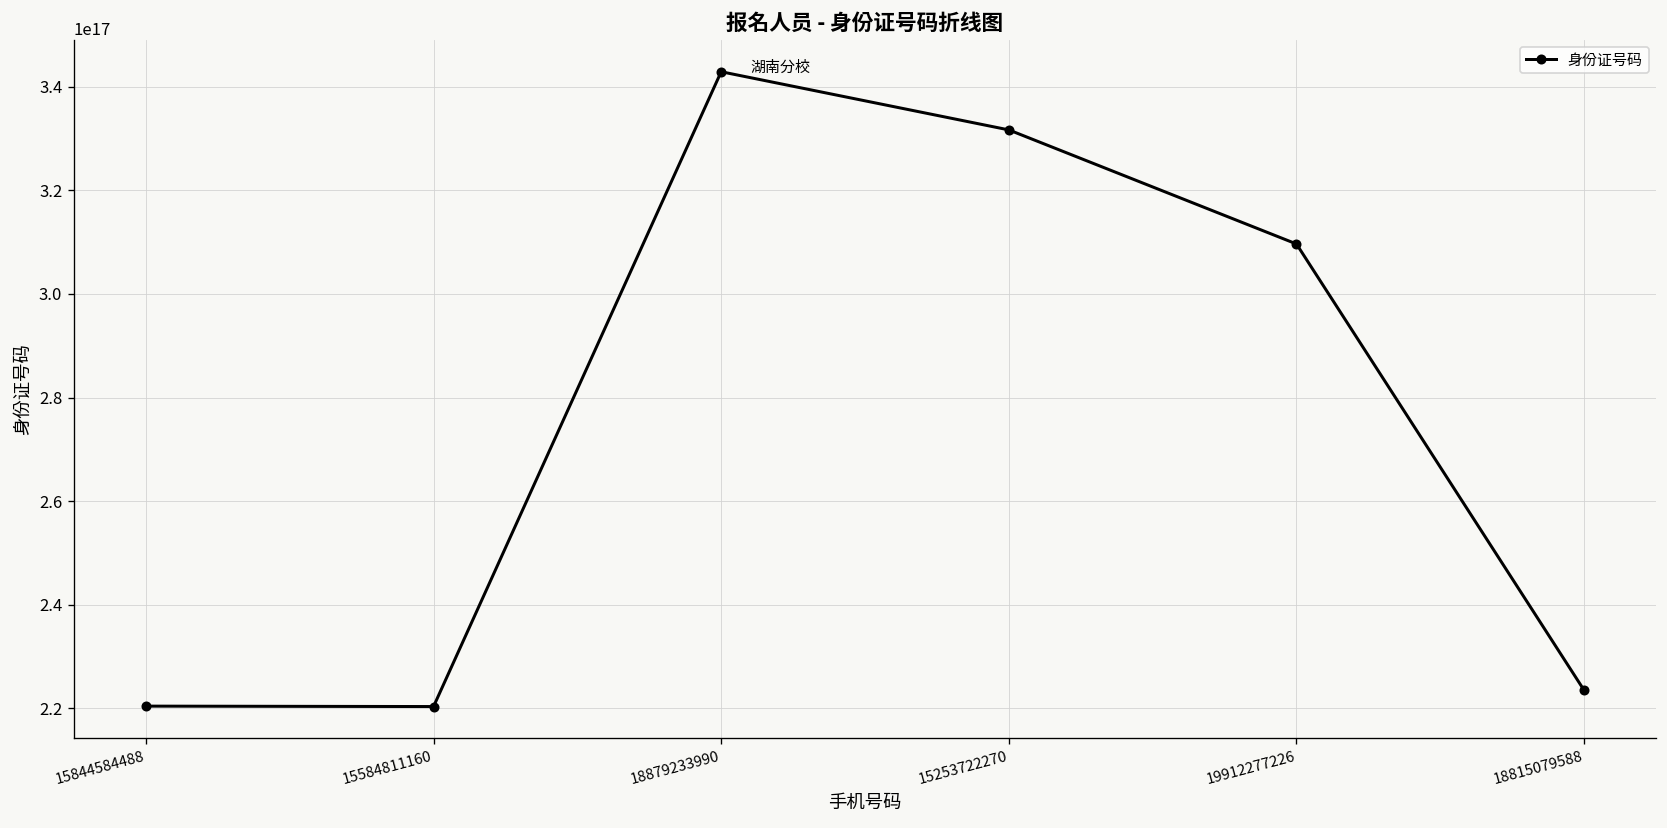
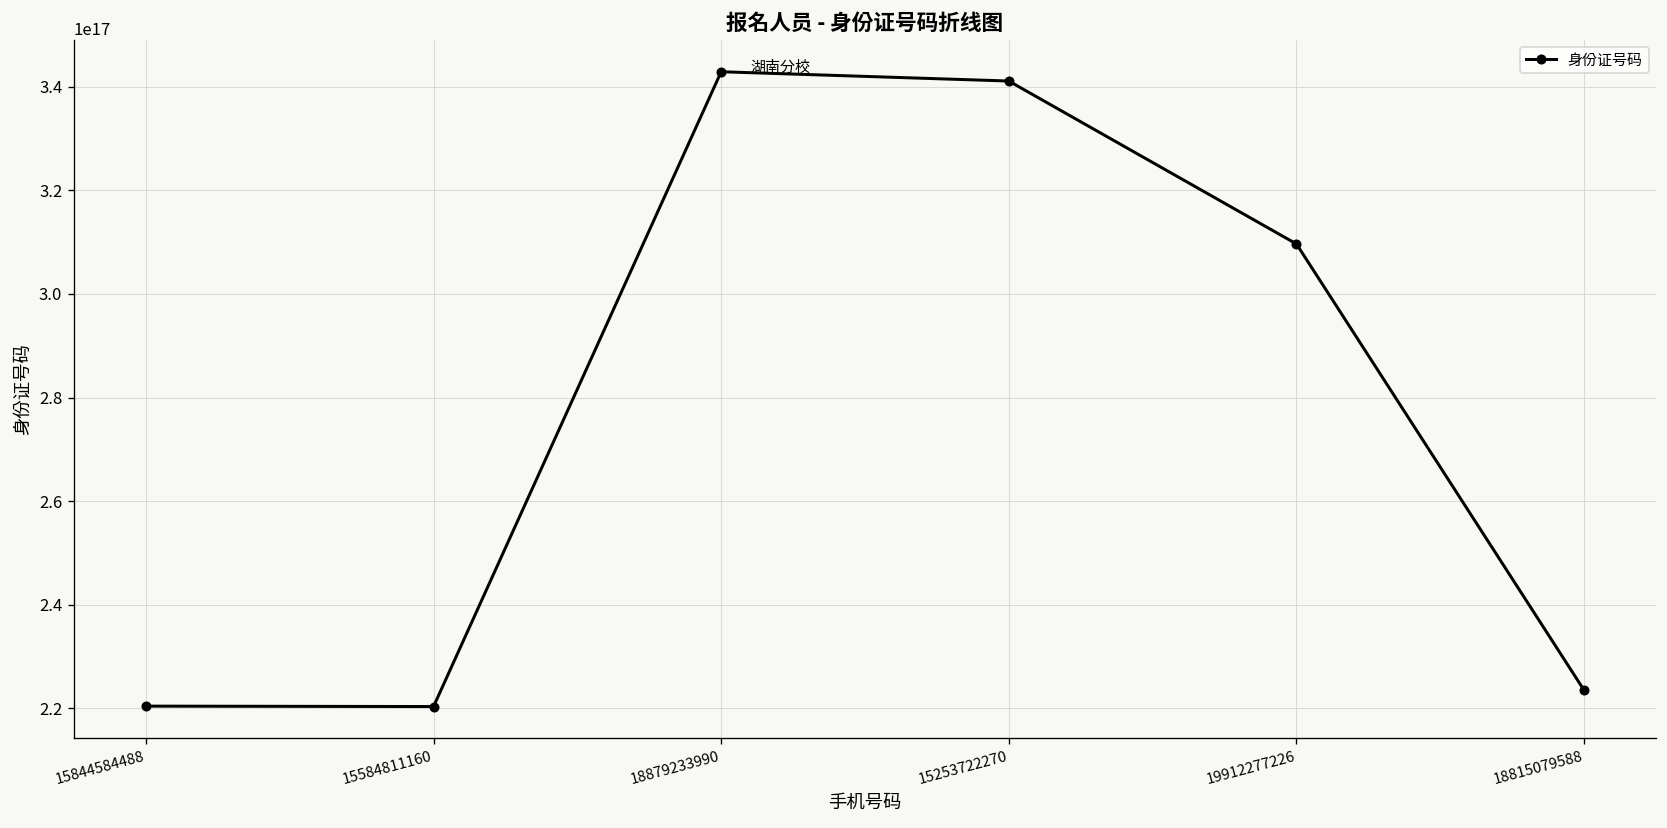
  {
    "15844584488": 220000000000000000,
    "15584811160": 220000000000000000,
    "18879233990": 343000000000000000,
-   "15253722270": 332000000000000000,
+   "15253722270": 341000000000000000,
    "19912277226": 310000000000000000,
    "18815079588": 223000000000000000
  }
